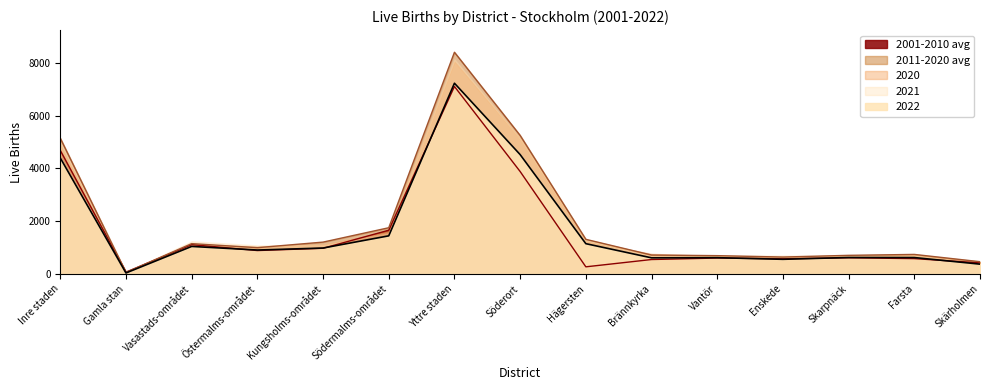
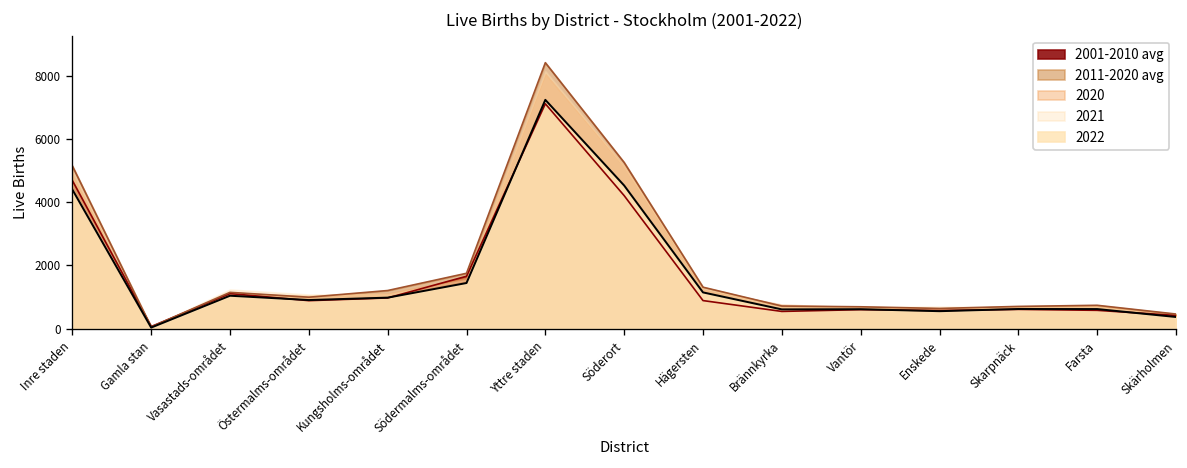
  {
    "2001-2010 avg": {
      "Inre staden": 4700,
      "Yttre staden": 7100,
-     "Söderort": 3900,
-     "Hägersten": 300
+     "Söderort": 4200,
+     "Hägersten": 900
    }
  }
